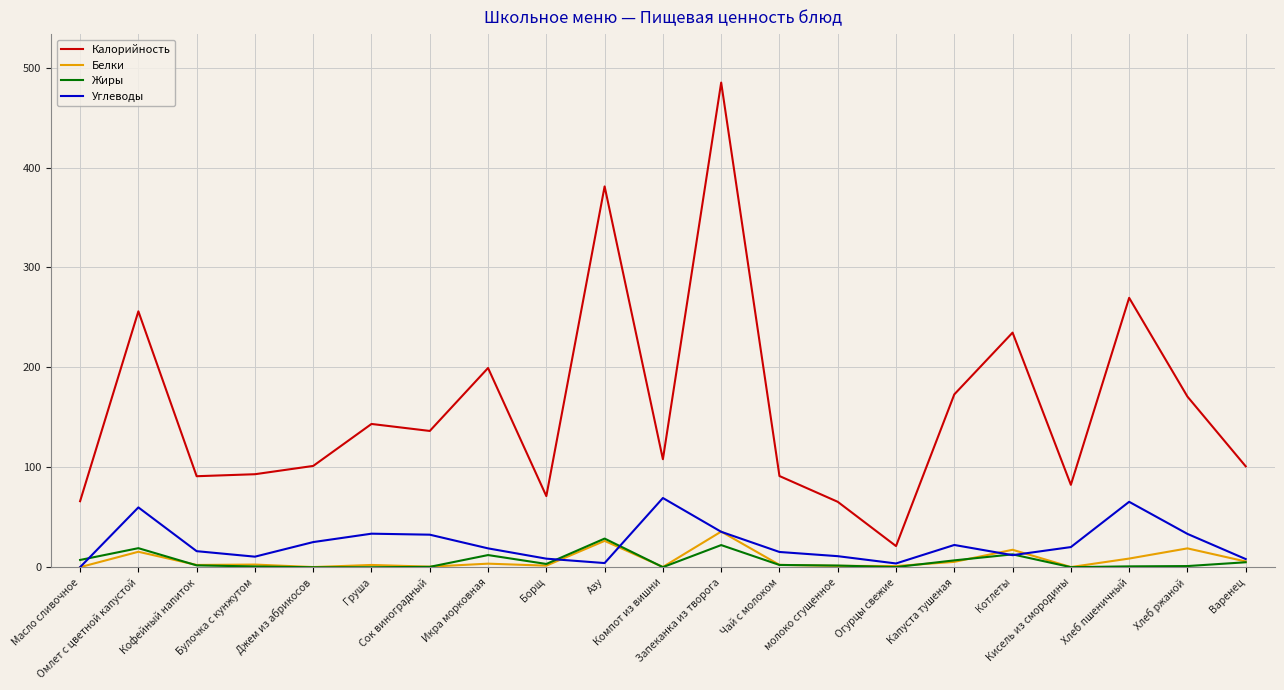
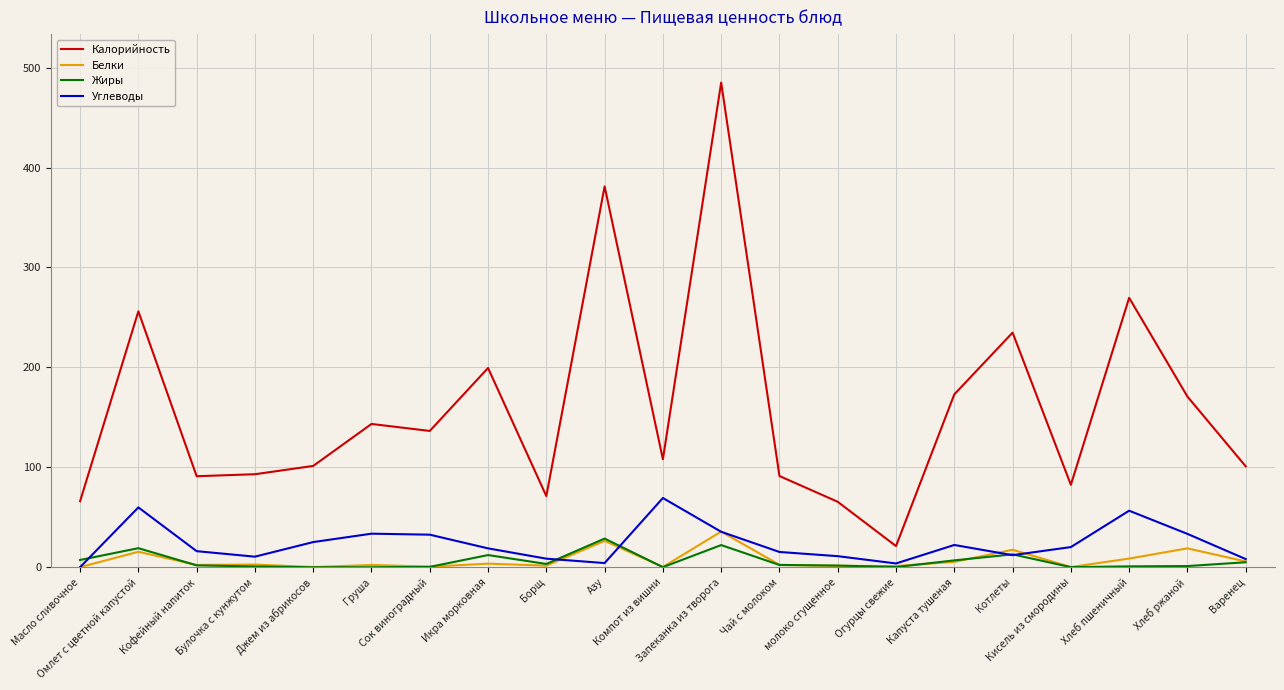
  {
    "Калорийность": {
      "Масло сливочное": 70,
      "Омлет с цветной капустой": 260,
      "Кофейный напиток": 90,
      "Булочка с кунжутом": 90,
      "Джем из абрикосов": 100,
      "Груша": 140,
      "Сок виноградный": 140,
      "Икра морковная": 200,
      "Борщ": 70,
      "Азу": 380,
      "Компот из вишни": 110,
      "Запеканка из творога": 490,
      "Чай с молоком": 90,
      "молоко сгущенное": 70,
      "Огурцы свежие": 20,
      "Капуста тушеная": 170,
      "Котлеты": 230,
      "Кисель из смородины": 80,
      "Хлеб пшеничный": 270,
      "Хлеб ржаной": 170,
      "Варенец": 100
    },
    "Белки": {
      "Омлет с цветной капустой": 20,
      "Икра морковная": 0,
      "Котлеты": 20,
      "Хлеб пшеничный": 10,
      "Хлеб ржаной": 20
    },
    "Жиры": {
      "Масло сливочное": 10,
      "Омлет с цветной капустой": 20,
      "Икра морковная": 10,
      "Запеканка из творога": 20,
      "Хлеб пшеничный": 0,
      "Хлеб ржаной": 0
    },
    "Углеводы": {
      "Омлет с цветной капустой": 60,
      "Кофейный напиток": 20,
      "Булочка с кунжутом": 10,
      "Джем из абрикосов": 30,
      "Груша": 30,
      "Сок виноградный": 30,
      "Икра морковная": 20,
      "Борщ": 10,
      "Азу": 0,
      "Компот из вишни": 70,
      "Чай с молоком": 20,
      "молоко сгущенное": 10,
      "Огурцы свежие": 0,
      "Капуста тушеная": 20,
      "Кисель из смородины": 20,
-     "Хлеб пшеничный": 70,
+     "Хлеб пшеничный": 60,
      "Хлеб ржаной": 30
    }
  }
